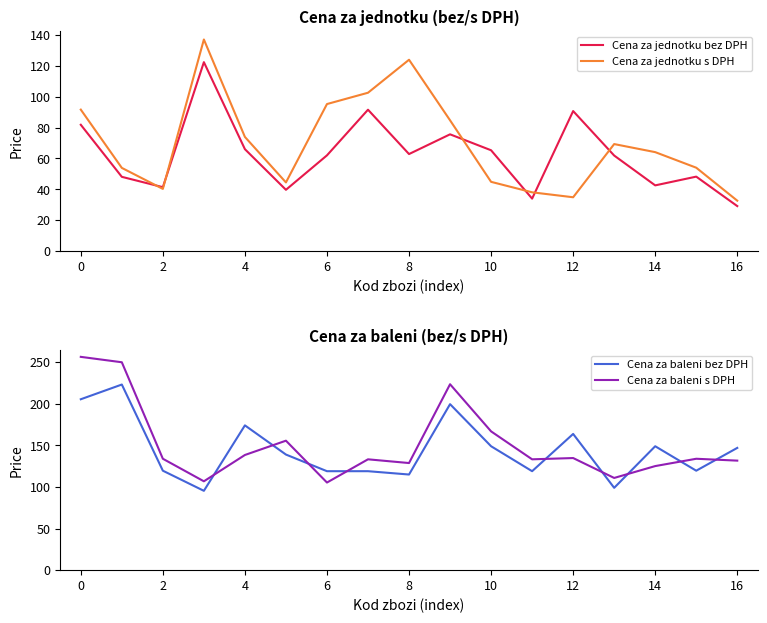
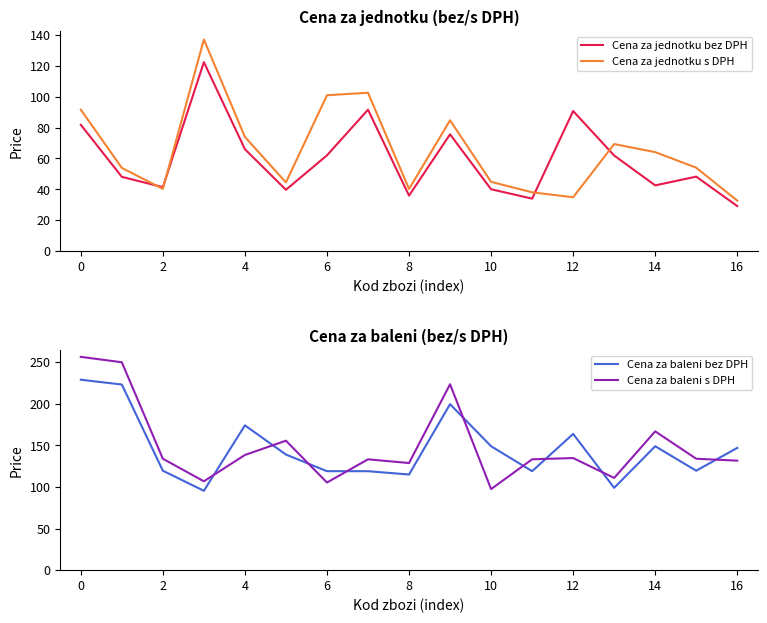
  {
    "Cena za jednotku (bez/s DPH)": {
      "Cena za jednotku bez DPH": {
        "0": 82,
        "4": 66,
        "6": 62,
-       "8": 63,
-       "10": 65,
+       "8": 36,
+       "10": 40,
        "12": 91,
        "14": 43,
        "16": 29
      },
      "Cena za jednotku s DPH": {
        "0": 92,
        "4": 74,
-       "6": 95,
-       "8": 124,
+       "6": 101,
+       "8": 40,
        "10": 45,
        "12": 35,
        "14": 64,
        "16": 33
      }
    },
    "Cena za baleni (bez/s DPH)": {
      "Cena za baleni bez DPH": {
-       "0": 210,
+       "0": 230,
        "2": 120,
        "4": 170,
        "6": 120,
        "8": 120,
        "10": 150,
        "12": 160,
        "14": 150,
        "16": 150
      },
      "Cena za baleni s DPH": {
        "0": 260,
        "2": 130,
        "4": 140,
        "6": 110,
        "8": 130,
-       "10": 170,
+       "10": 100,
        "12": 130,
-       "14": 130,
+       "14": 170,
        "16": 130
      }
    }
  }
